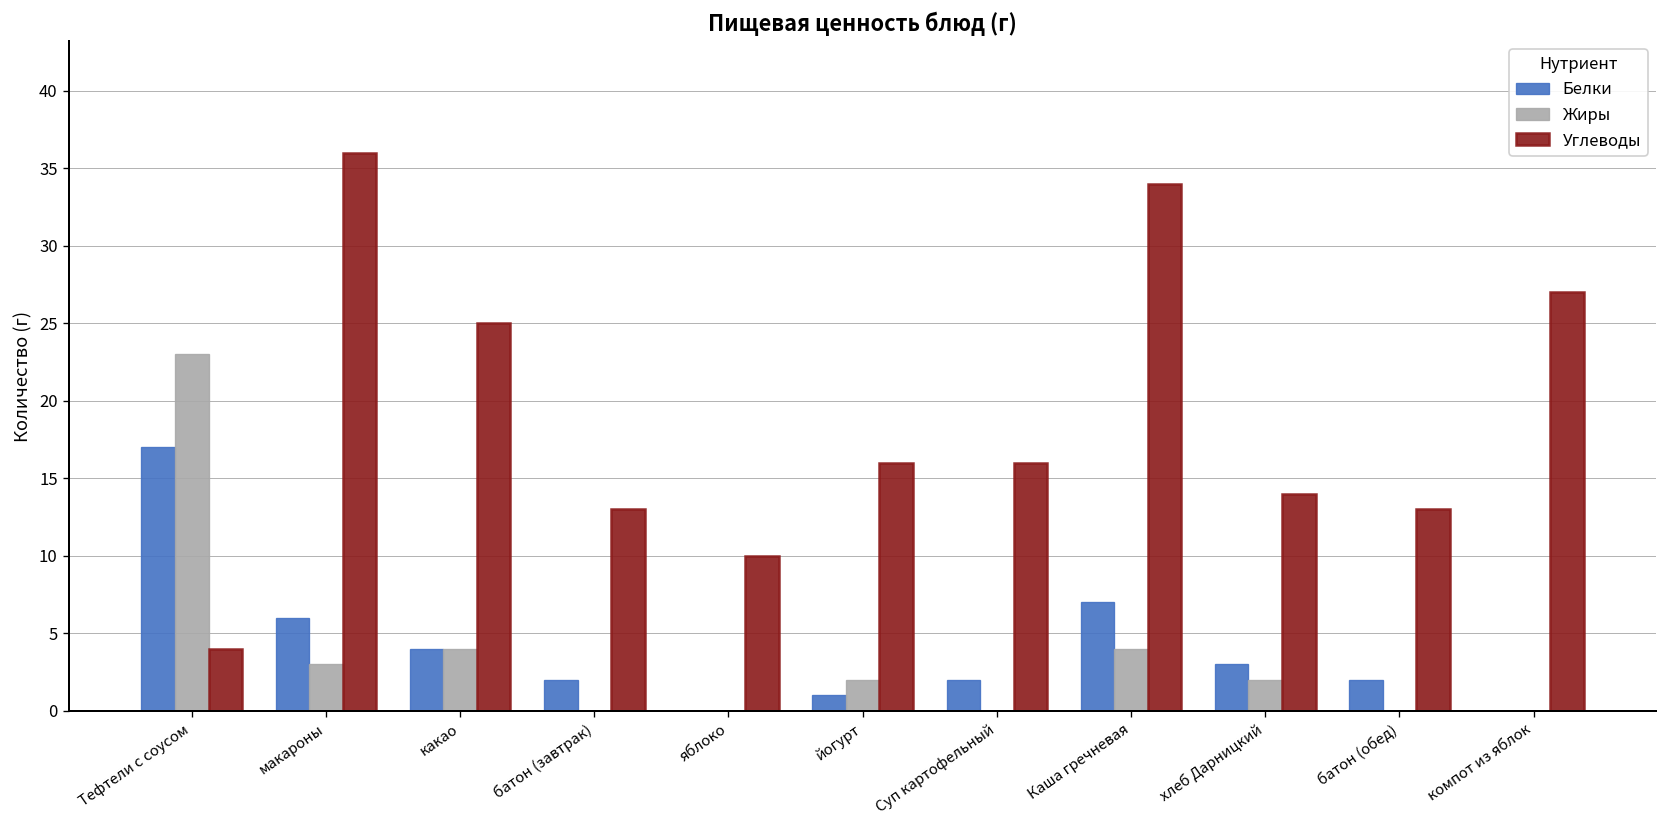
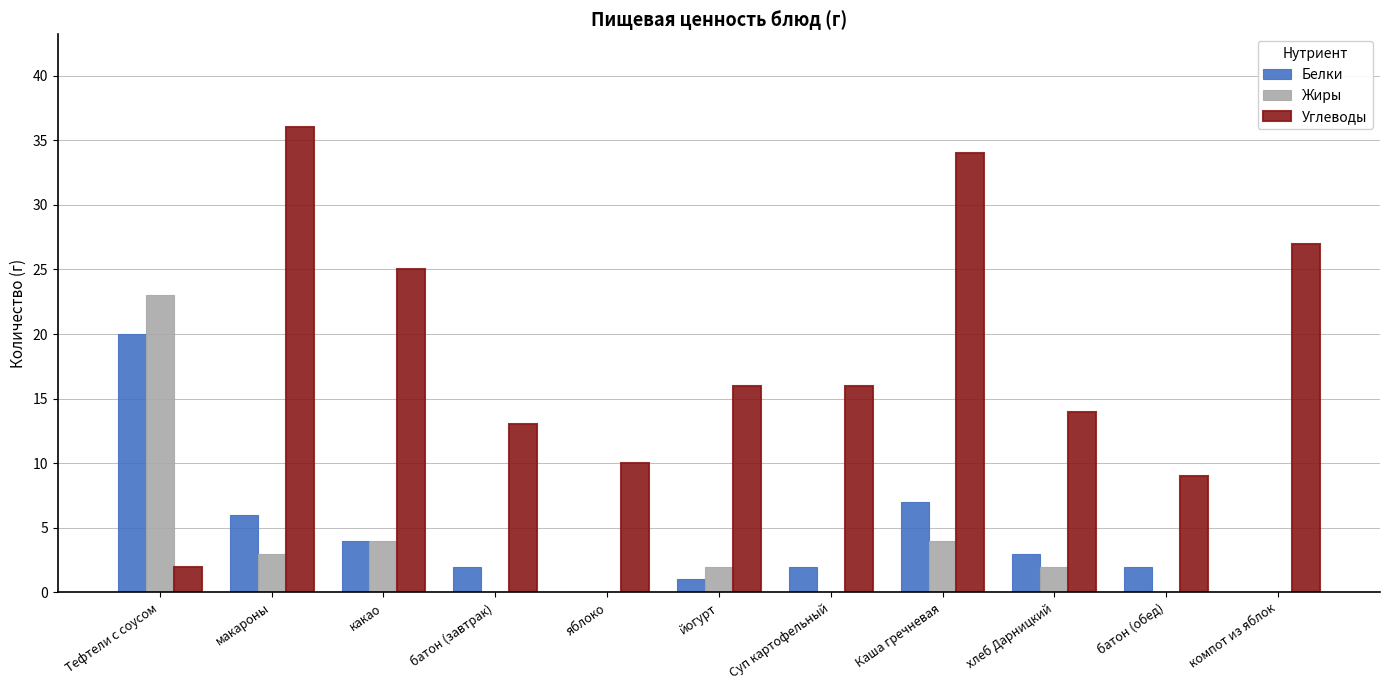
  {
    "Белки": {
-     "Тефтели с соусом": 17,
+     "Тефтели с соусом": 20,
      "макароны": 6,
      "какао": 4,
      "батон (завтрак)": 2,
      "яблоко": 0,
      "йогурт": 1,
      "Суп картофельный": 2,
      "Каша гречневая": 7,
      "хлеб Дарницкий": 3,
      "батон (обед)": 2,
      "компот из яблок": 0
    },
    "Жиры": {
      "Тефтели с соусом": 23,
      "макароны": 3,
      "какао": 4,
      "батон (завтрак)": 0,
      "яблоко": 0,
      "йогурт": 2,
      "Суп картофельный": 0,
      "Каша гречневая": 4,
      "хлеб Дарницкий": 2,
      "батон (обед)": 0,
      "компот из яблок": 0
    },
    "Углеводы": {
-     "Тефтели с соусом": 4,
+     "Тефтели с соусом": 2,
      "макароны": 36,
      "какао": 25,
      "батон (завтрак)": 13,
      "яблоко": 10,
      "йогурт": 16,
      "Суп картофельный": 16,
      "Каша гречневая": 34,
      "хлеб Дарницкий": 14,
-     "батон (обед)": 13,
+     "батон (обед)": 9,
      "компот из яблок": 27
    }
  }
